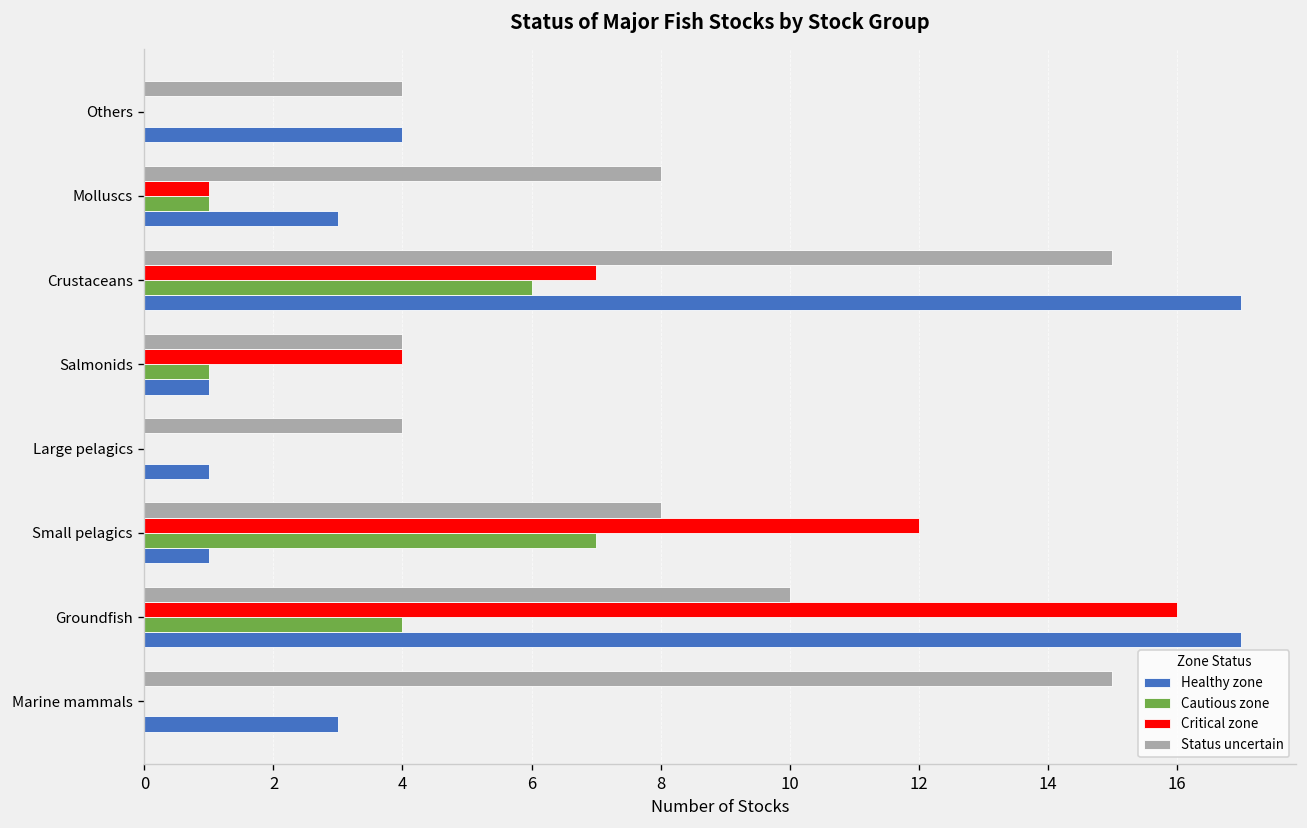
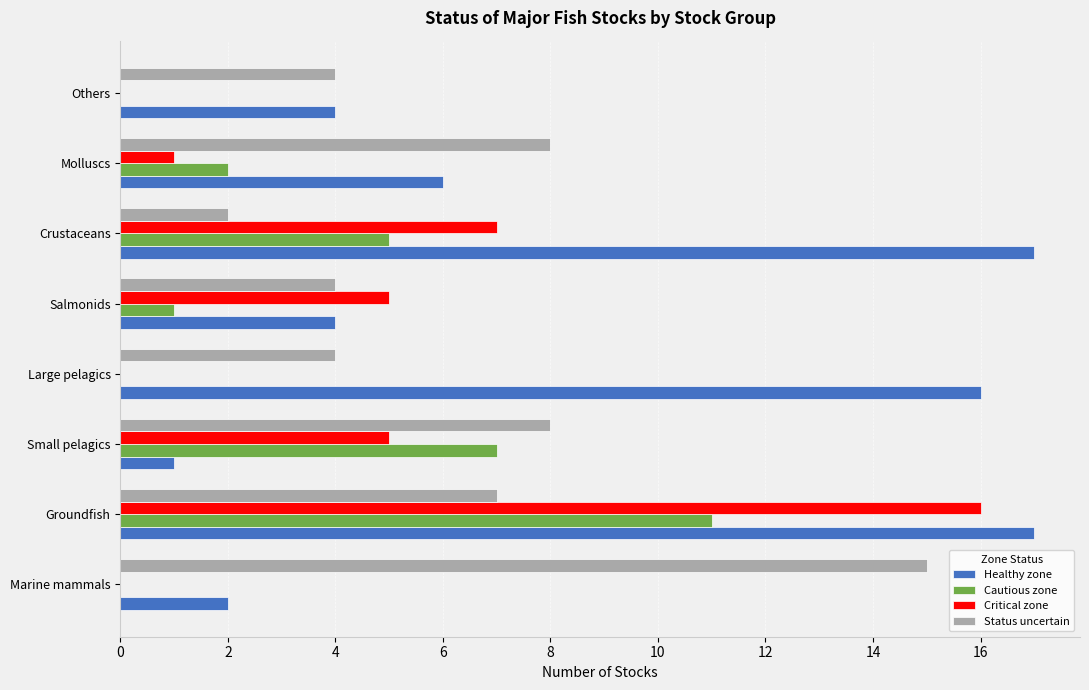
  {
    "Healthy zone": {
      "Others": 4,
-     "Molluscs": 3,
+     "Molluscs": 6,
      "Crustaceans": 17,
-     "Salmonids": 1,
-     "Large pelagics": 1,
+     "Salmonids": 4,
+     "Large pelagics": 16,
      "Small pelagics": 1,
      "Groundfish": 17,
-     "Marine mammals": 3
+     "Marine mammals": 2
    },
    "Cautious zone": {
      "Others": 0,
-     "Molluscs": 1,
-     "Crustaceans": 6,
+     "Molluscs": 2,
+     "Crustaceans": 5,
      "Salmonids": 1,
      "Large pelagics": 0,
      "Small pelagics": 7,
-     "Groundfish": 4,
+     "Groundfish": 11,
      "Marine mammals": 0
    },
    "Critical zone": {
      "Others": 0,
      "Molluscs": 1,
      "Crustaceans": 7,
-     "Salmonids": 4,
+     "Salmonids": 5,
      "Large pelagics": 0,
-     "Small pelagics": 12,
+     "Small pelagics": 5,
      "Groundfish": 16,
      "Marine mammals": 0
    },
    "Status uncertain": {
      "Others": 4,
      "Molluscs": 8,
-     "Crustaceans": 15,
+     "Crustaceans": 2,
      "Salmonids": 4,
      "Large pelagics": 4,
      "Small pelagics": 8,
-     "Groundfish": 10,
+     "Groundfish": 7,
      "Marine mammals": 15
    }
  }
